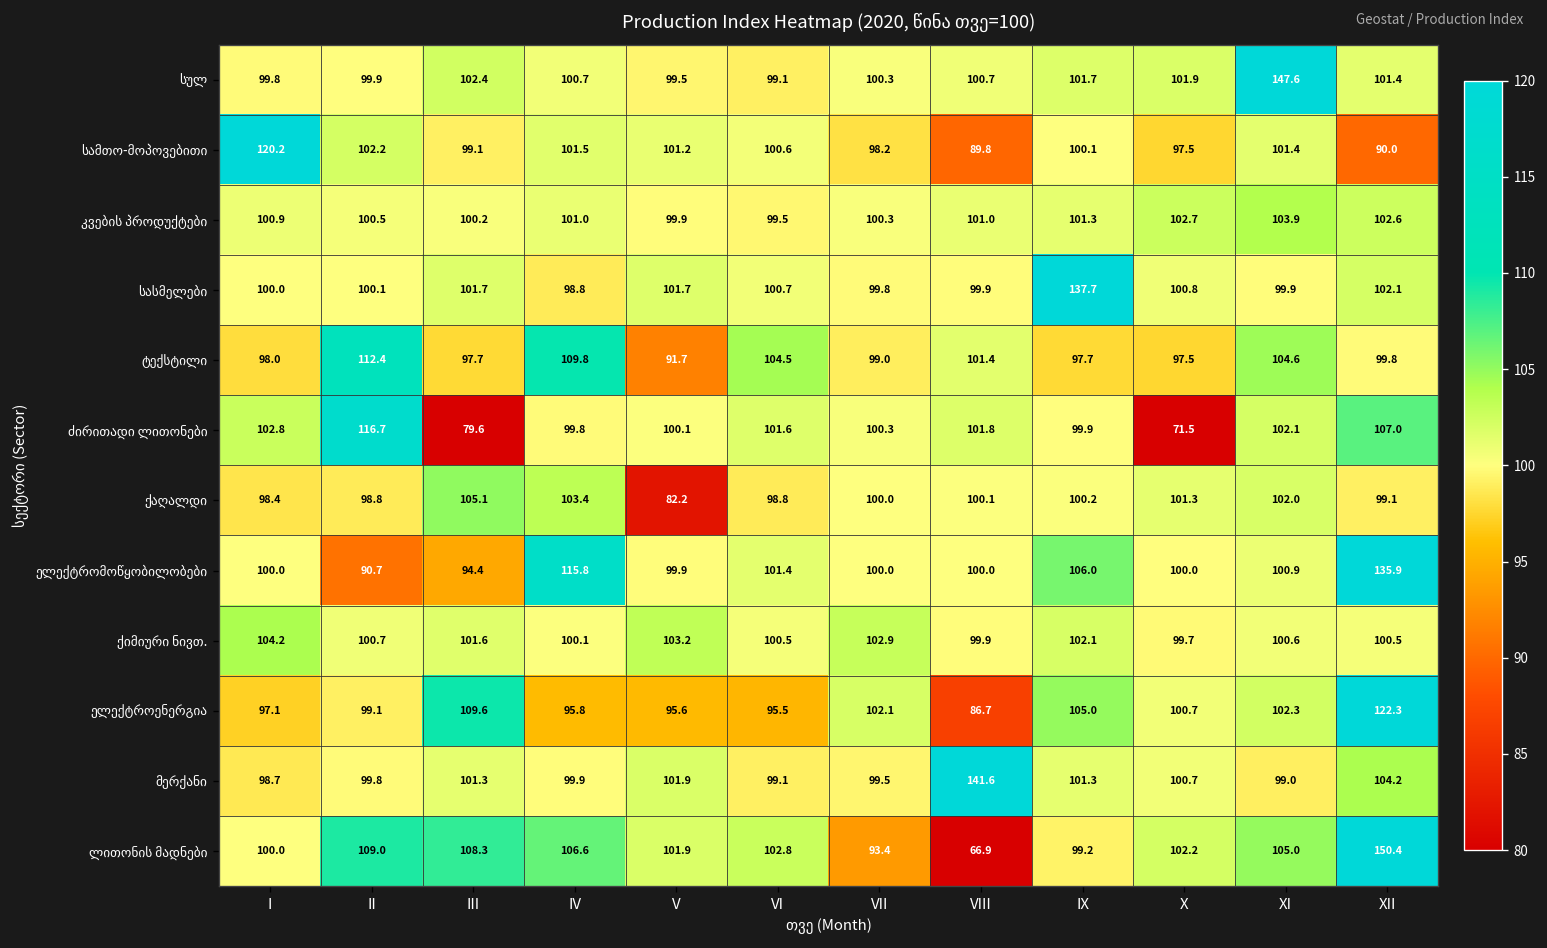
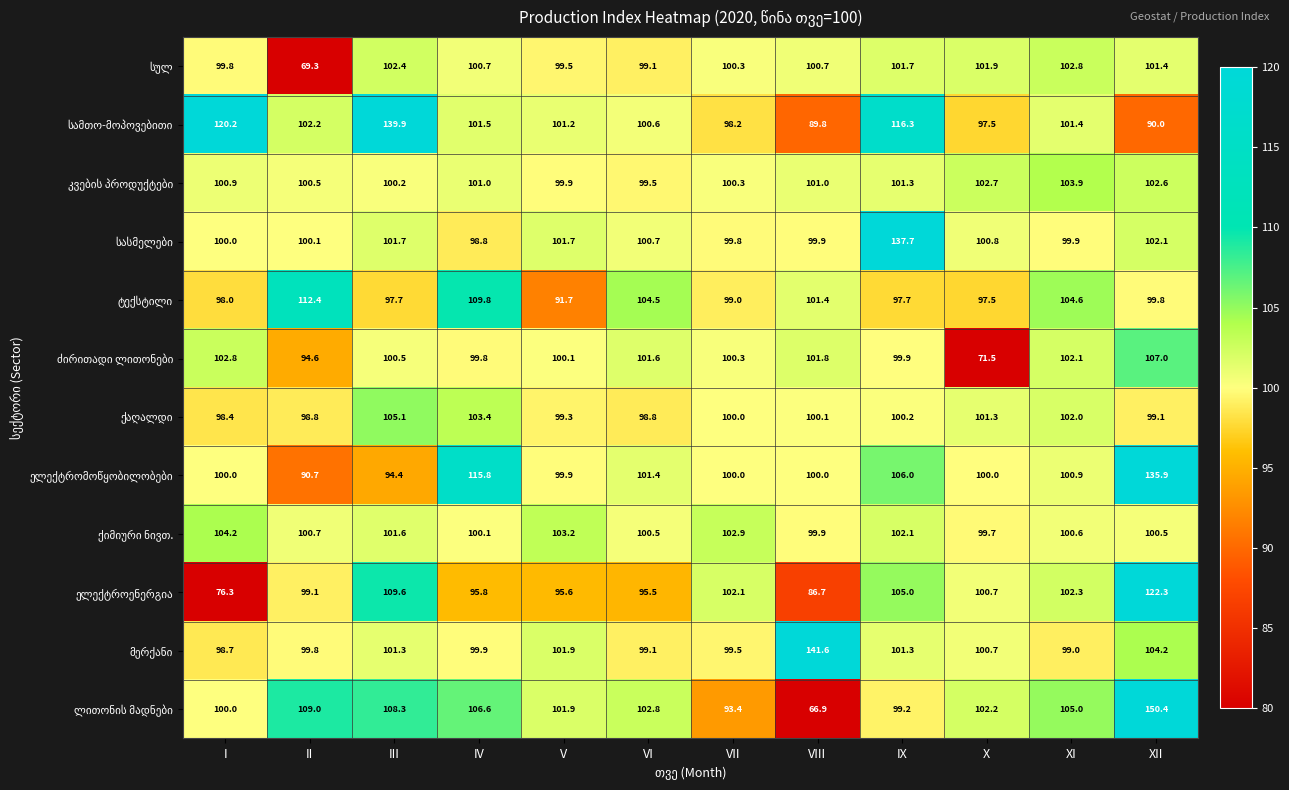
  {
    "სულ": {
      "I": 99.8,
-     "II": 99.9,
+     "II": 69.3,
      "III": 102.4,
      "IV": 100.7,
      "V": 99.5,
      "VI": 99.1,
      "VII": 100.3,
      "VIII": 100.7,
      "IX": 101.7,
      "X": 101.9,
-     "XI": 147.6,
+     "XI": 102.8,
      "XII": 101.4
    },
    "სამთო-მოპოვებითი": {
      "I": 120.2,
      "II": 102.2,
-     "III": 99.1,
+     "III": 139.9,
      "IV": 101.5,
      "V": 101.2,
      "VI": 100.6,
      "VII": 98.2,
      "VIII": 89.8,
-     "IX": 100.1,
+     "IX": 116.3,
      "X": 97.5,
      "XI": 101.4,
      "XII": 90.0
    },
    "კვების პროდუქტები": {
      "I": 100.9,
      "II": 100.5,
      "III": 100.2,
      "IV": 101.0,
      "V": 99.9,
      "VI": 99.5,
      "VII": 100.3,
      "VIII": 101.0,
      "IX": 101.3,
      "X": 102.7,
      "XI": 103.9,
      "XII": 102.6
    },
    "სასმელები": {
      "I": 100.0,
      "II": 100.1,
      "III": 101.7,
      "IV": 98.8,
      "V": 101.7,
      "VI": 100.7,
      "VII": 99.8,
      "VIII": 99.9,
      "IX": 137.7,
      "X": 100.8,
      "XI": 99.9,
      "XII": 102.1
    },
    "ტექსტილი": {
      "I": 98.0,
      "II": 112.4,
      "III": 97.7,
      "IV": 109.8,
      "V": 91.7,
      "VI": 104.5,
      "VII": 99.0,
      "VIII": 101.4,
      "IX": 97.7,
      "X": 97.5,
      "XI": 104.6,
      "XII": 99.8
    },
    "ძირითადი ლითონები": {
      "I": 102.8,
-     "II": 116.7,
-     "III": 79.6,
+     "II": 94.6,
+     "III": 100.5,
      "IV": 99.8,
      "V": 100.1,
      "VI": 101.6,
      "VII": 100.3,
      "VIII": 101.8,
      "IX": 99.9,
      "X": 71.5,
      "XI": 102.1,
      "XII": 107.0
    },
    "ქაღალდი": {
      "I": 98.4,
      "II": 98.8,
      "III": 105.1,
      "IV": 103.4,
-     "V": 82.2,
+     "V": 99.3,
      "VI": 98.8,
      "VII": 100.0,
      "VIII": 100.1,
      "IX": 100.2,
      "X": 101.3,
      "XI": 102.0,
      "XII": 99.1
    },
    "ელექტრომოწყობილობები": {
      "I": 100.0,
      "II": 90.7,
      "III": 94.4,
      "IV": 115.8,
      "V": 99.9,
      "VI": 101.4,
      "VII": 100.0,
      "VIII": 100.0,
      "IX": 106.0,
      "X": 100.0,
      "XI": 100.9,
      "XII": 135.9
    },
    "ქიმიური ნივთ.": {
      "I": 104.2,
      "II": 100.7,
      "III": 101.6,
      "IV": 100.1,
      "V": 103.2,
      "VI": 100.5,
      "VII": 102.9,
      "VIII": 99.9,
      "IX": 102.1,
      "X": 99.7,
      "XI": 100.6,
      "XII": 100.5
    },
    "ელექტროენერგია": {
-     "I": 97.1,
+     "I": 76.3,
      "II": 99.1,
      "III": 109.6,
      "IV": 95.8,
      "V": 95.6,
      "VI": 95.5,
      "VII": 102.1,
      "VIII": 86.7,
      "IX": 105.0,
      "X": 100.7,
      "XI": 102.3,
      "XII": 122.3
    },
    "მერქანი": {
      "I": 98.7,
      "II": 99.8,
      "III": 101.3,
      "IV": 99.9,
      "V": 101.9,
      "VI": 99.1,
      "VII": 99.5,
      "VIII": 141.6,
      "IX": 101.3,
      "X": 100.7,
      "XI": 99.0,
      "XII": 104.2
    },
    "ლითონის მადნები": {
      "I": 100.0,
      "II": 109.0,
      "III": 108.3,
      "IV": 106.6,
      "V": 101.9,
      "VI": 102.8,
      "VII": 93.4,
      "VIII": 66.9,
      "IX": 99.2,
      "X": 102.2,
      "XI": 105.0,
      "XII": 150.4
    }
  }
